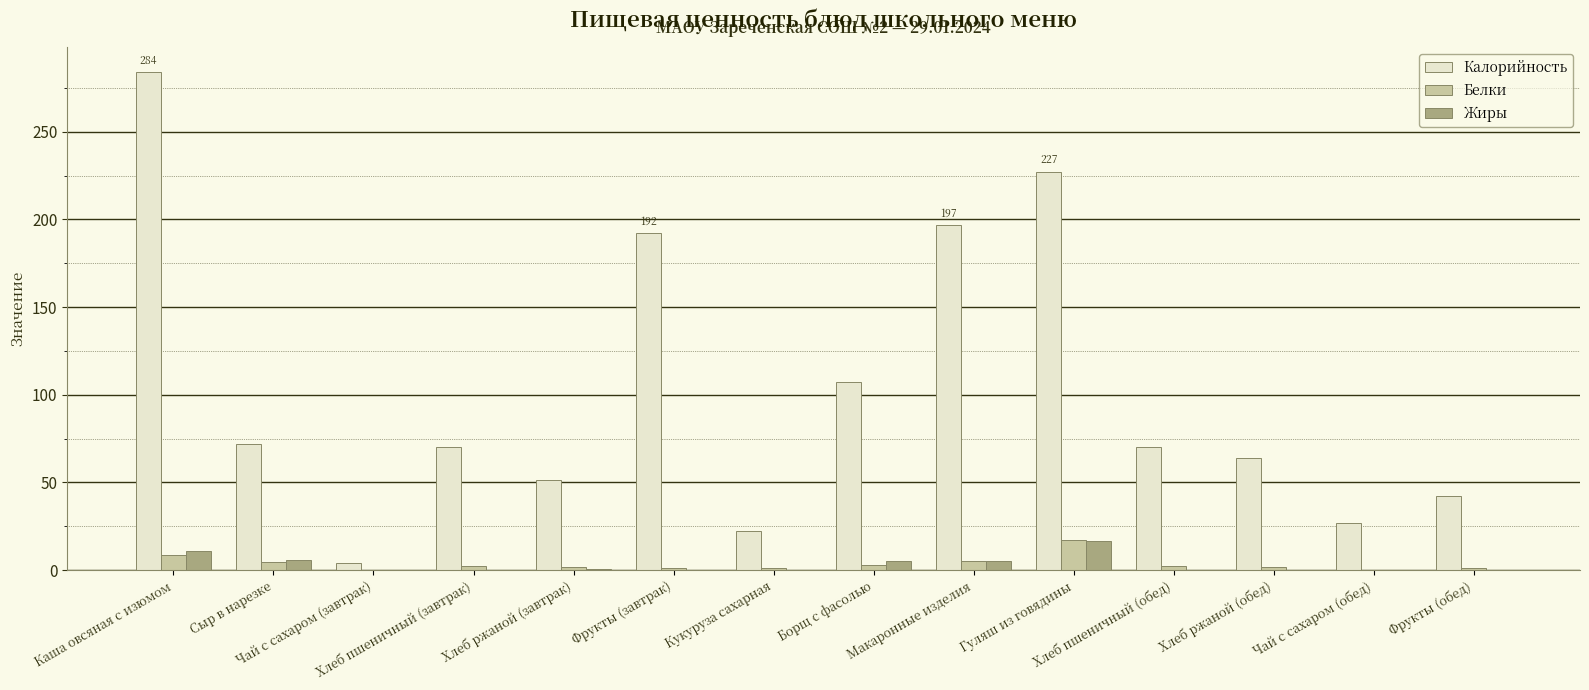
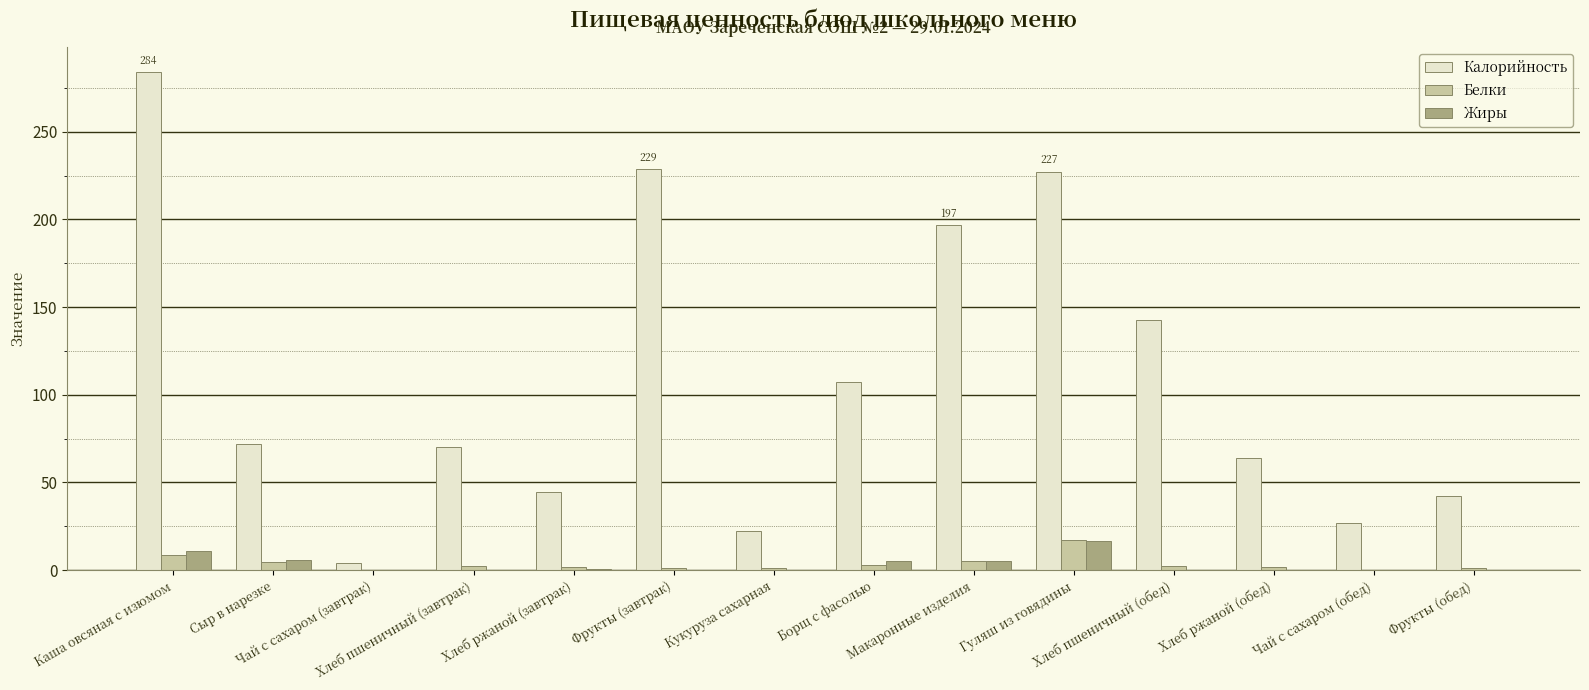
  {
    "Калорийность": {
      "Каша овсяная с изюмом": 284,
-     "Хлеб ржаной (завтрак)": 51,
-     "Фрукты (завтрак)": 192,
+     "Хлеб ржаной (завтрак)": 45,
+     "Фрукты (завтрак)": 229,
      "Макаронные изделия": 197,
      "Гуляш из говядины": 227,
-     "Хлеб пшеничный (обед)": 70
+     "Хлеб пшеничный (обед)": 143
    }
  }
